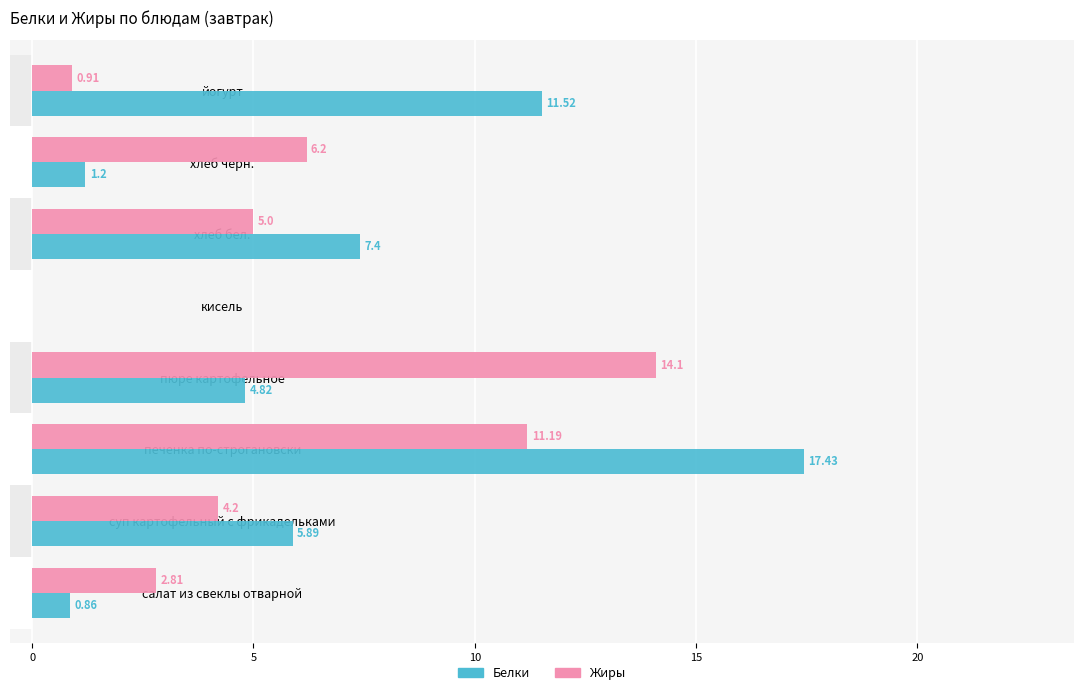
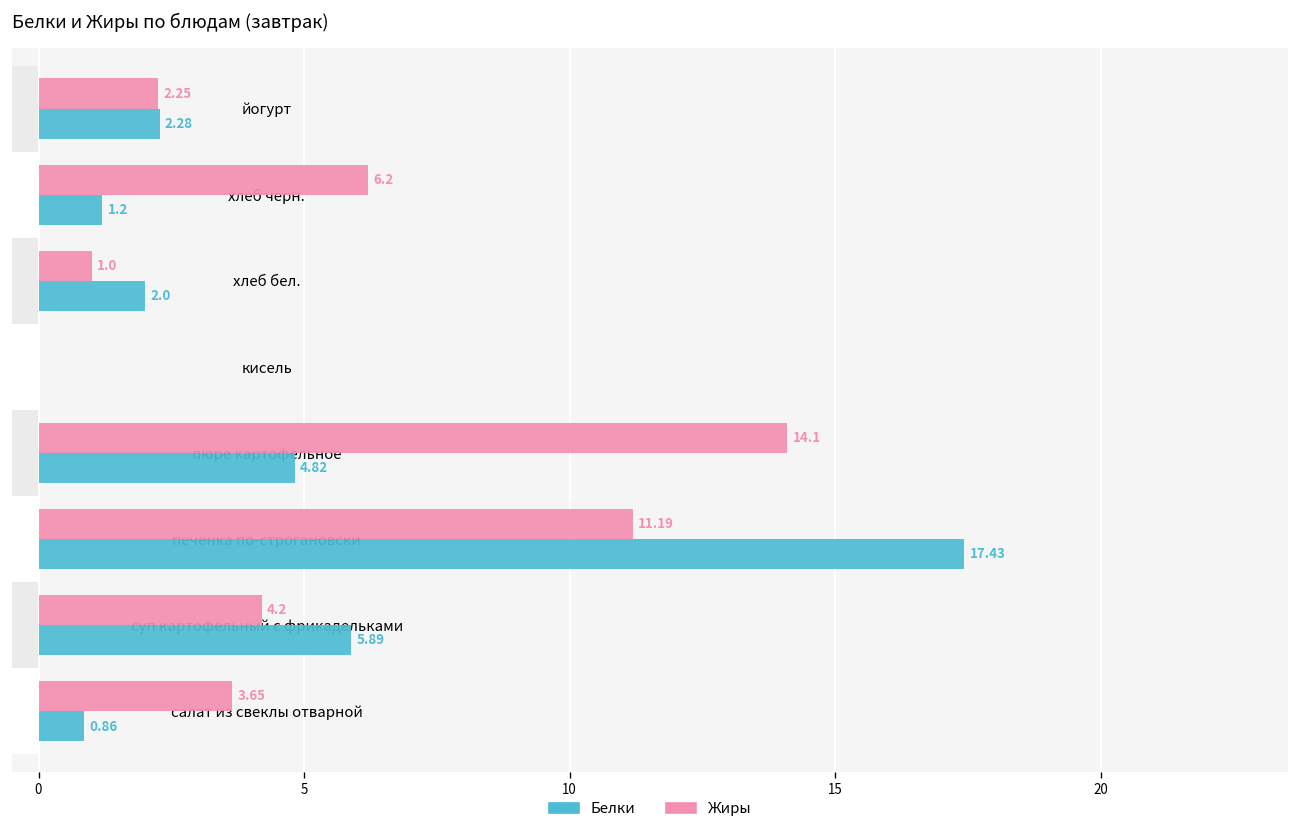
  {
    "Белки": {
-     "йогурт": 11.52,
+     "йогурт": 2.28,
      "хлеб черн.": 1.2,
-     "хлеб бел.": 7.4,
+     "хлеб бел.": 2.0,
      "пюре картофельное": 4.82,
      "печенка по-строгановски": 17.43,
      "суп картофельный с фрикадельками": 5.89,
      "салат из свеклы отварной": 0.86
    },
    "Жиры": {
-     "йогурт": 0.91,
+     "йогурт": 2.25,
      "хлеб черн.": 6.2,
-     "хлеб бел.": 5.0,
+     "хлеб бел.": 1.0,
      "пюре картофельное": 14.1,
      "печенка по-строгановски": 11.19,
      "суп картофельный с фрикадельками": 4.2,
-     "салат из свеклы отварной": 2.81
+     "салат из свеклы отварной": 3.65
    }
  }
